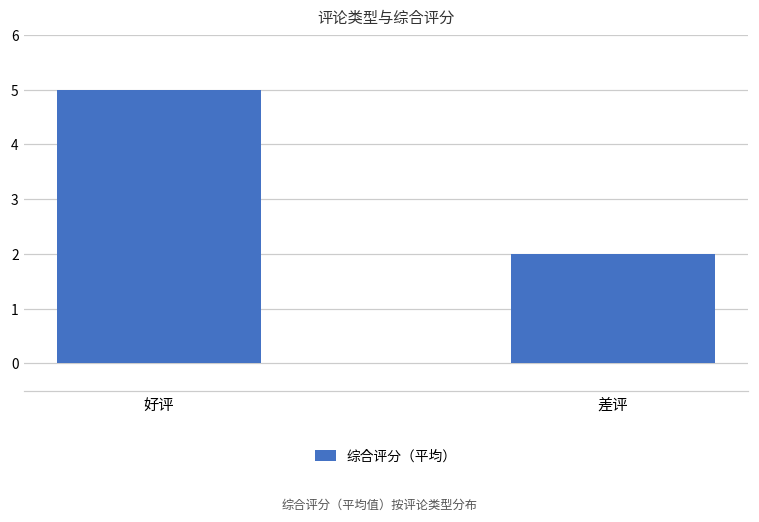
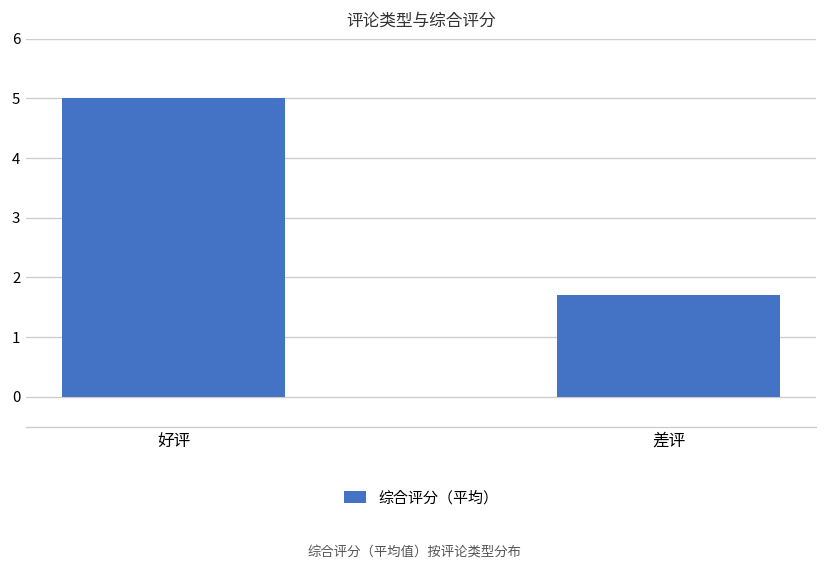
  {
    "好评": 5.0,
-   "差评": 2.0
+   "差评": 1.7
  }
